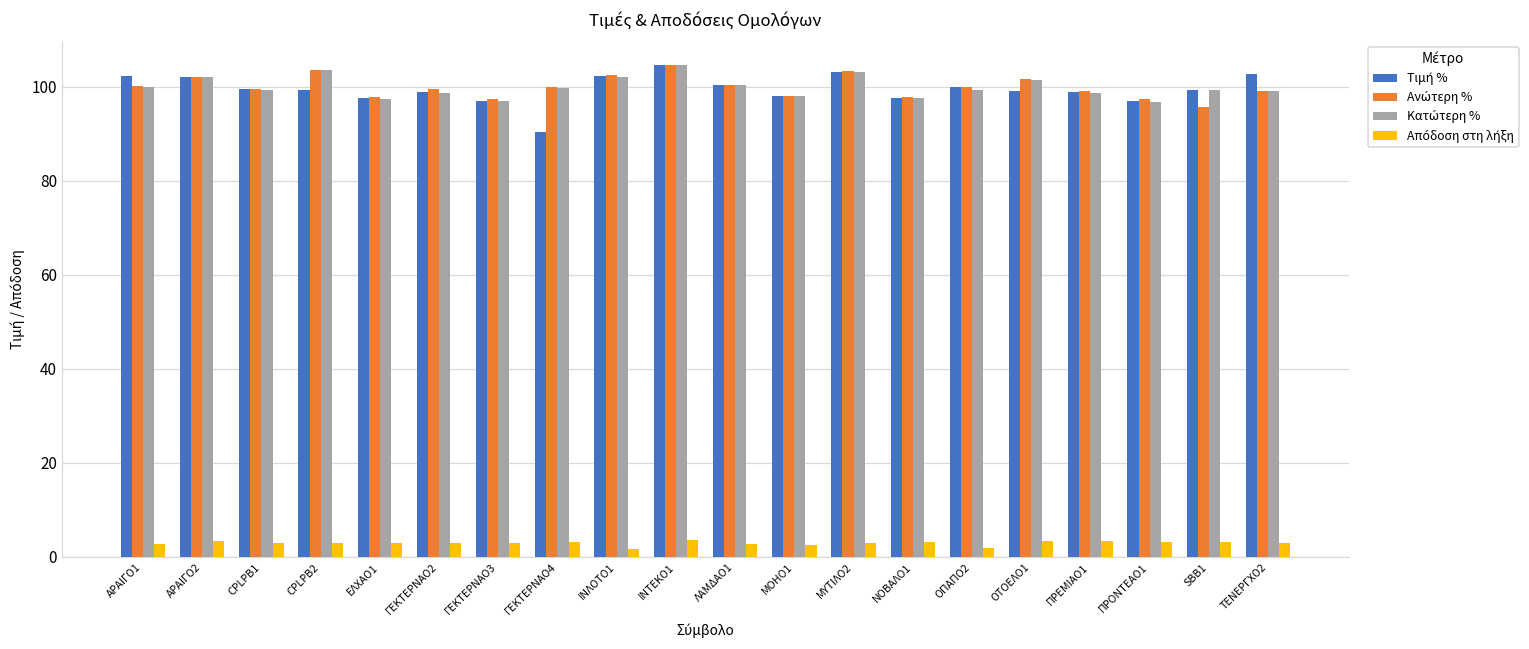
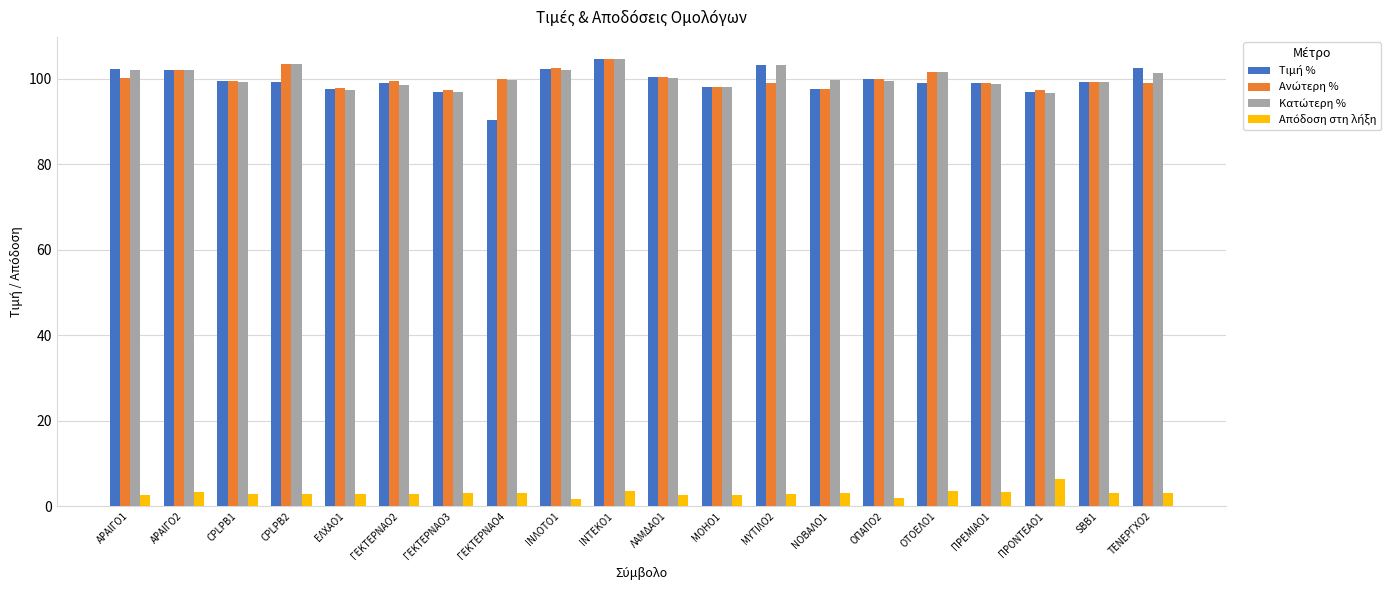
  {
    "Τιμή %": {
      "ΑΡΑΙΓΟ1": 102,
      "ΑΡΑΙΓΟ2": 102,
      "CPLPB1": 99,
      "CPLPB2": 99,
      "ΕΛΧΑΟ1": 98,
      "ΓΕΚΤΕΡΝΑΟ2": 99,
      "ΓΕΚΤΕΡΝΑΟ3": 97,
      "ΓΕΚΤΕΡΝΑΟ4": 90,
      "ΙΝΛΟΤΟ1": 102,
      "ΙΝΤΕΚΟ1": 105,
      "ΛΑΜΔΑΟ1": 100,
      "ΜΟΗΟ1": 98,
      "ΜΥΤΙΛΟ2": 103,
      "ΝΟΒΑΛΟ1": 98,
      "ΟΠΑΠΟ2": 100,
      "ΟΤΟΕΛΟ1": 99,
      "ΠΡΕΜΙΑΟ1": 99,
      "ΠΡΟΝΤΕΑΟ1": 97,
      "SBB1": 99,
      "ΤΕΝΕΡΓΧΟ2": 103
    },
    "Ανώτερη %": {
      "ΑΡΑΙΓΟ1": 100,
      "ΑΡΑΙΓΟ2": 102,
      "CPLPB1": 100,
      "CPLPB2": 104,
      "ΕΛΧΑΟ1": 98,
      "ΓΕΚΤΕΡΝΑΟ2": 100,
      "ΓΕΚΤΕΡΝΑΟ3": 97,
      "ΓΕΚΤΕΡΝΑΟ4": 100,
      "ΙΝΛΟΤΟ1": 103,
      "ΙΝΤΕΚΟ1": 105,
      "ΛΑΜΔΑΟ1": 100,
      "ΜΟΗΟ1": 98,
-     "ΜΥΤΙΛΟ2": 103,
+     "ΜΥΤΙΛΟ2": 99,
      "ΝΟΒΑΛΟ1": 98,
      "ΟΠΑΠΟ2": 100,
      "ΟΤΟΕΛΟ1": 102,
      "ΠΡΕΜΙΑΟ1": 99,
      "ΠΡΟΝΤΕΑΟ1": 97,
-     "SBB1": 96,
+     "SBB1": 99,
      "ΤΕΝΕΡΓΧΟ2": 99
    },
    "Κατώτερη %": {
-     "ΑΡΑΙΓΟ1": 100,
+     "ΑΡΑΙΓΟ1": 102,
      "ΑΡΑΙΓΟ2": 102,
      "CPLPB1": 99,
      "CPLPB2": 104,
      "ΕΛΧΑΟ1": 97,
      "ΓΕΚΤΕΡΝΑΟ2": 99,
      "ΓΕΚΤΕΡΝΑΟ3": 97,
      "ΓΕΚΤΕΡΝΑΟ4": 100,
      "ΙΝΛΟΤΟ1": 102,
      "ΙΝΤΕΚΟ1": 105,
      "ΛΑΜΔΑΟ1": 100,
      "ΜΟΗΟ1": 98,
      "ΜΥΤΙΛΟ2": 103,
-     "ΝΟΒΑΛΟ1": 98,
+     "ΝΟΒΑΛΟ1": 100,
      "ΟΠΑΠΟ2": 99,
      "ΟΤΟΕΛΟ1": 102,
      "ΠΡΕΜΙΑΟ1": 99,
      "ΠΡΟΝΤΕΑΟ1": 97,
      "SBB1": 99,
-     "ΤΕΝΕΡΓΧΟ2": 99
+     "ΤΕΝΕΡΓΧΟ2": 101
    },
    "Απόδοση στη λήξη": {
      "ΑΡΑΙΓΟ1": 3,
      "ΑΡΑΙΓΟ2": 3,
      "CPLPB1": 3,
      "CPLPB2": 3,
      "ΕΛΧΑΟ1": 3,
      "ΓΕΚΤΕΡΝΑΟ2": 3,
      "ΓΕΚΤΕΡΝΑΟ3": 3,
      "ΓΕΚΤΕΡΝΑΟ4": 3,
      "ΙΝΛΟΤΟ1": 2,
      "ΙΝΤΕΚΟ1": 4,
      "ΛΑΜΔΑΟ1": 3,
      "ΜΟΗΟ1": 3,
      "ΜΥΤΙΛΟ2": 3,
      "ΝΟΒΑΛΟ1": 3,
      "ΟΠΑΠΟ2": 2,
      "ΟΤΟΕΛΟ1": 3,
      "ΠΡΕΜΙΑΟ1": 3,
-     "ΠΡΟΝΤΕΑΟ1": 3,
+     "ΠΡΟΝΤΕΑΟ1": 6,
      "SBB1": 3,
      "ΤΕΝΕΡΓΧΟ2": 3
    }
  }
